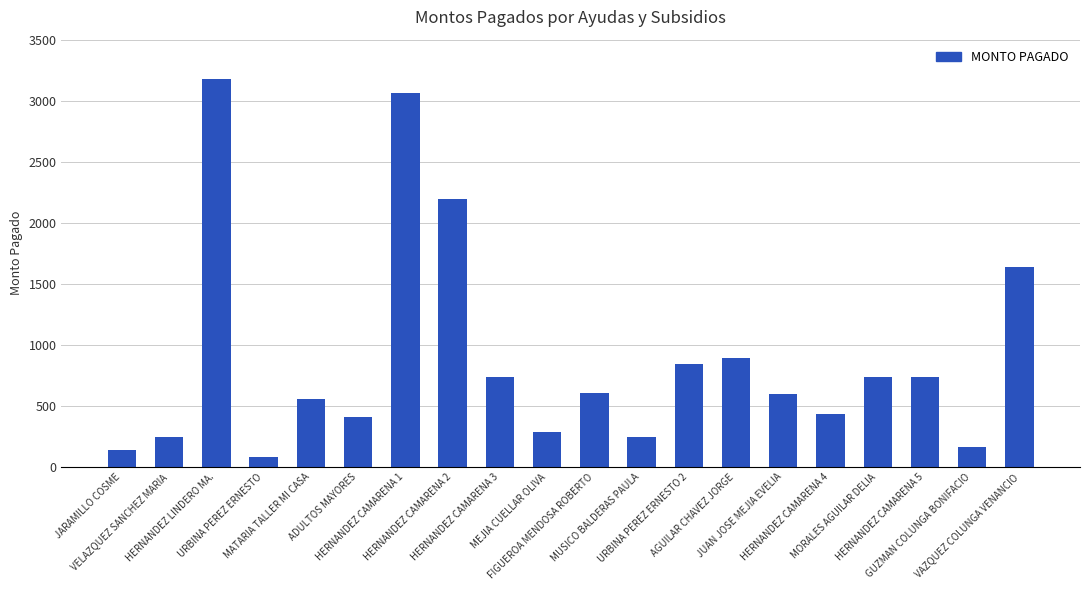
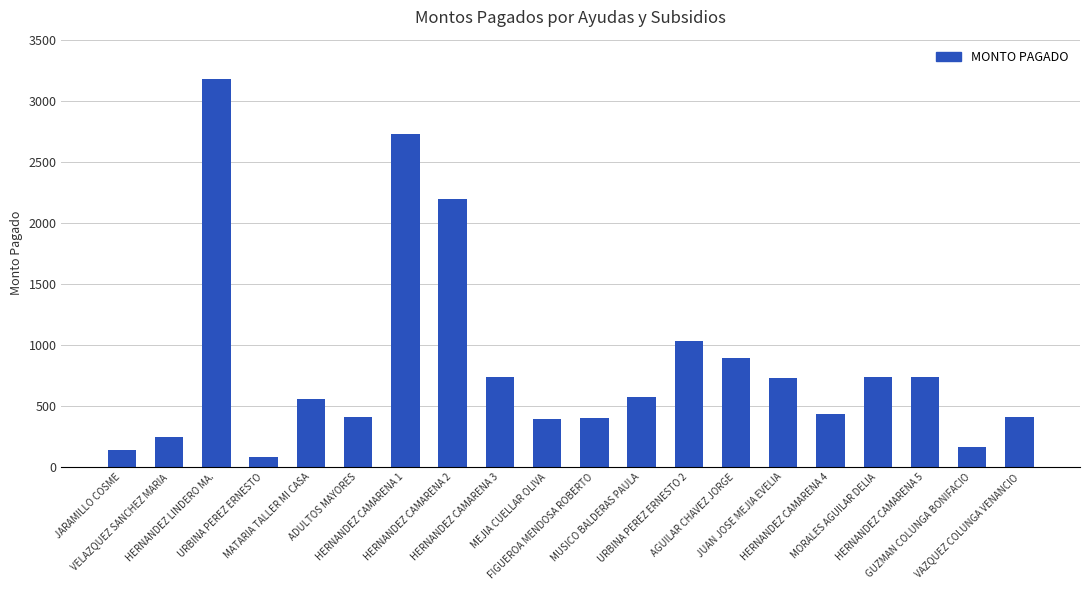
  {
    "JARAMILLO COSME": 140,
    "VELAZQUEZ SANCHEZ MARIA": 250,
    "HERNANDEZ LINDERO MA.": 3180,
    "URBINA PEREZ ERNESTO": 80,
    "MATARIA TALLER MI CASA": 550,
    "ADULTOS MAYORES": 410,
-   "HERNANDEZ CAMARENA 1": 3060,
+   "HERNANDEZ CAMARENA 1": 2730,
    "HERNANDEZ CAMARENA 2": 2190,
    "HERNANDEZ CAMARENA 3": 740,
-   "MEJIA CUELLAR OLIVA": 290,
-   "FIGUEROA MENDOSA ROBERTO": 610,
-   "MUSICO BALDERAS PAULA": 240,
-   "URBINA PEREZ ERNESTO 2": 840,
+   "MEJIA CUELLAR OLIVA": 390,
+   "FIGUEROA MENDOSA ROBERTO": 400,
+   "MUSICO BALDERAS PAULA": 570,
+   "URBINA PEREZ ERNESTO 2": 1030,
    "AGUILAR CHAVEZ JORGE": 900,
-   "JUAN JOSE MEJIA EVELIA": 600,
+   "JUAN JOSE MEJIA EVELIA": 730,
    "HERNANDEZ CAMARENA 4": 440,
    "MORALES AGUILAR DELIA": 740,
    "HERNANDEZ CAMARENA 5": 740,
    "GUZMAN COLUNGA BONIFACIO": 160,
-   "VAZQUEZ COLUNGA VENANCIO": 1630
+   "VAZQUEZ COLUNGA VENANCIO": 410
  }
